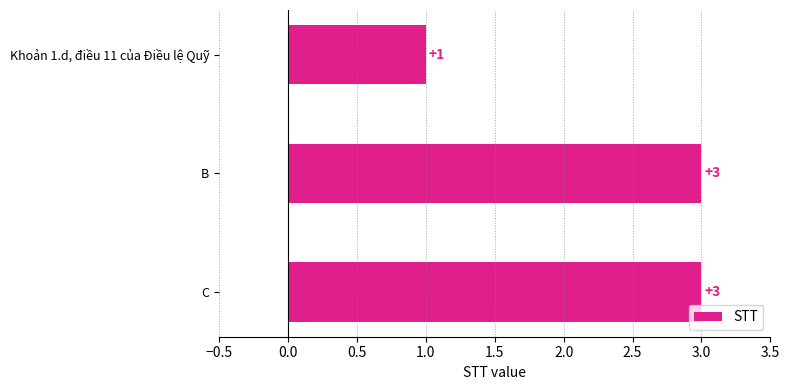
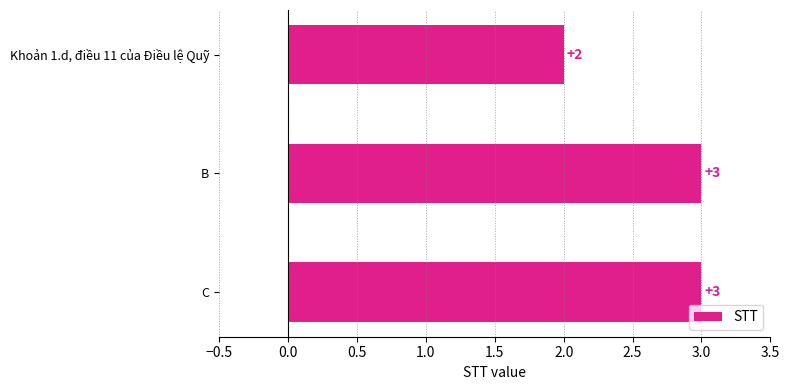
  {
-   "Khoản 1.d, điều 11 của Điều lệ Quỹ": "+1",
+   "Khoản 1.d, điều 11 của Điều lệ Quỹ": "+2",
    "B": "+3",
    "C": "+3"
  }
